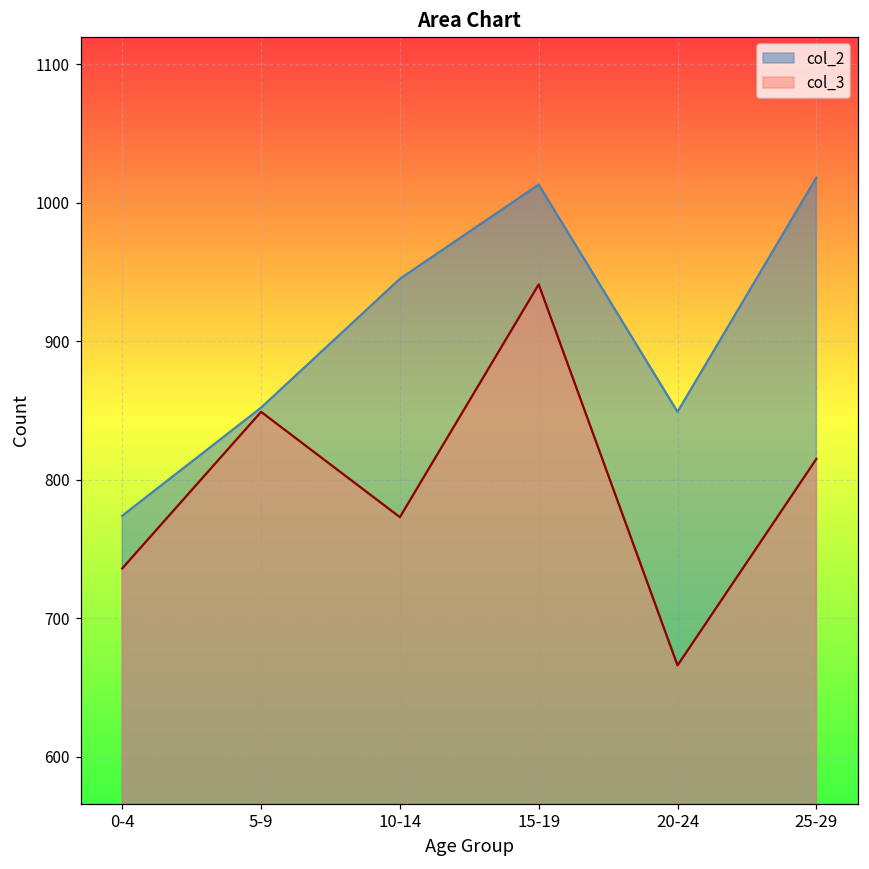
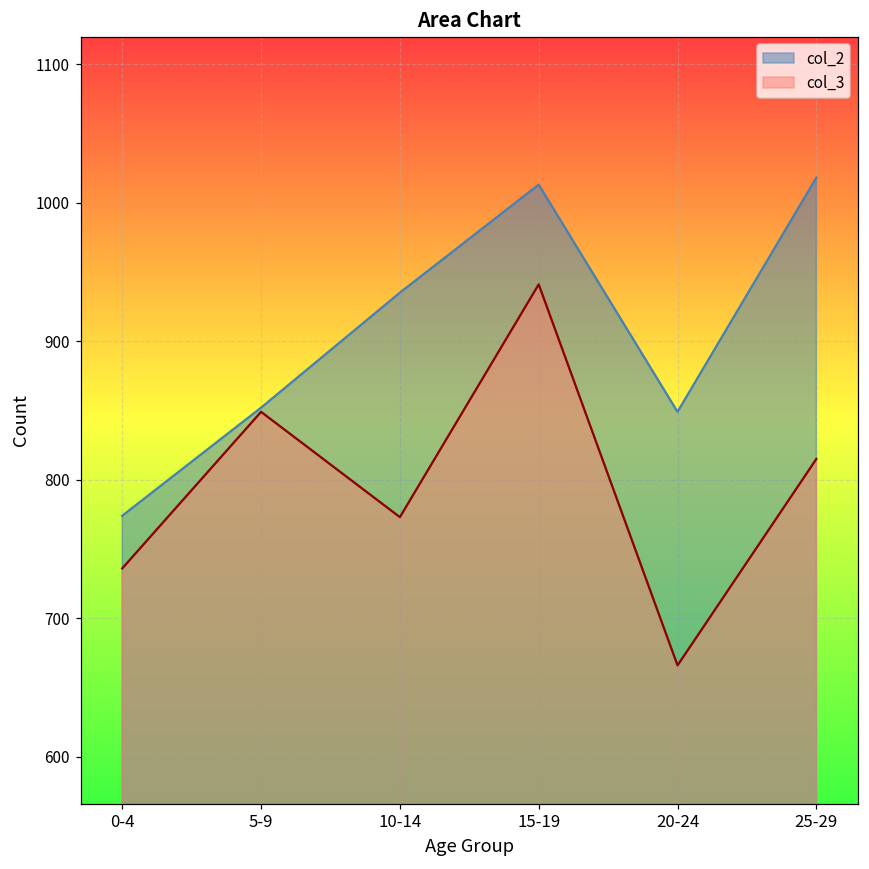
  {
    "col_2": {
      "0-4": 774,
      "5-9": 852,
-     "10-14": 945,
+     "10-14": 935,
      "15-19": 1013,
      "20-24": 849,
      "25-29": 1018
    },
    "col_3": {
      "0-4": 736,
      "5-9": 849,
      "10-14": 773,
      "15-19": 941,
      "20-24": 666,
      "25-29": 815
    }
  }
